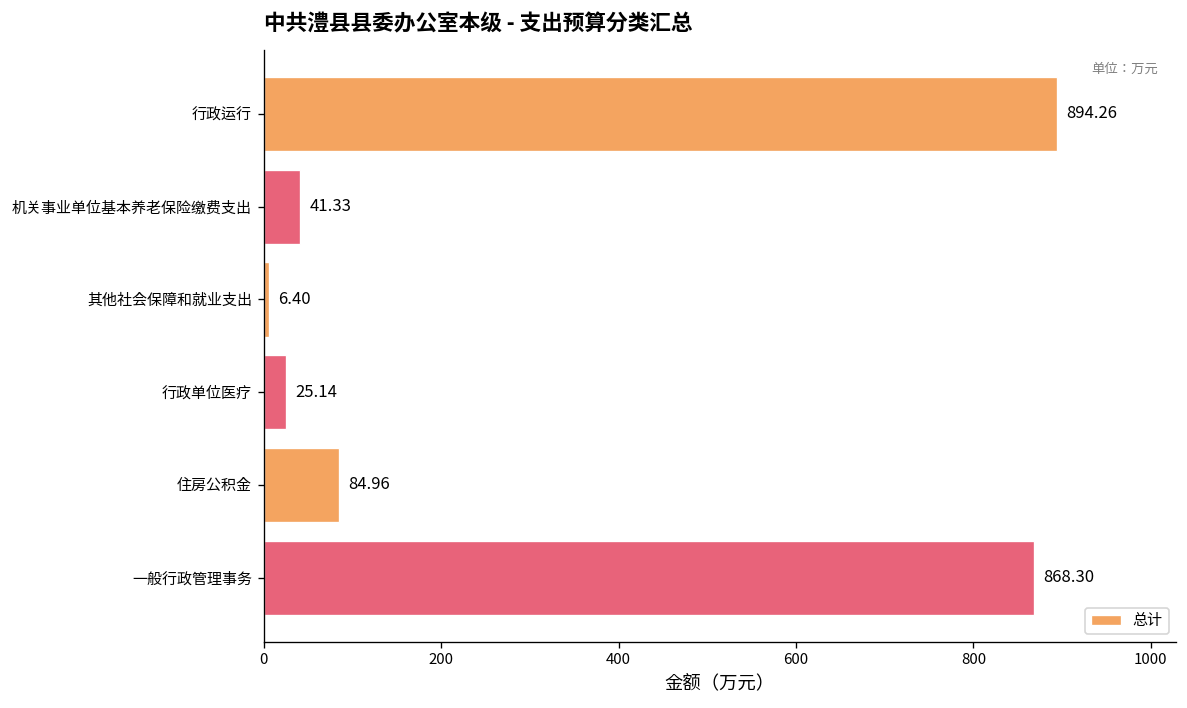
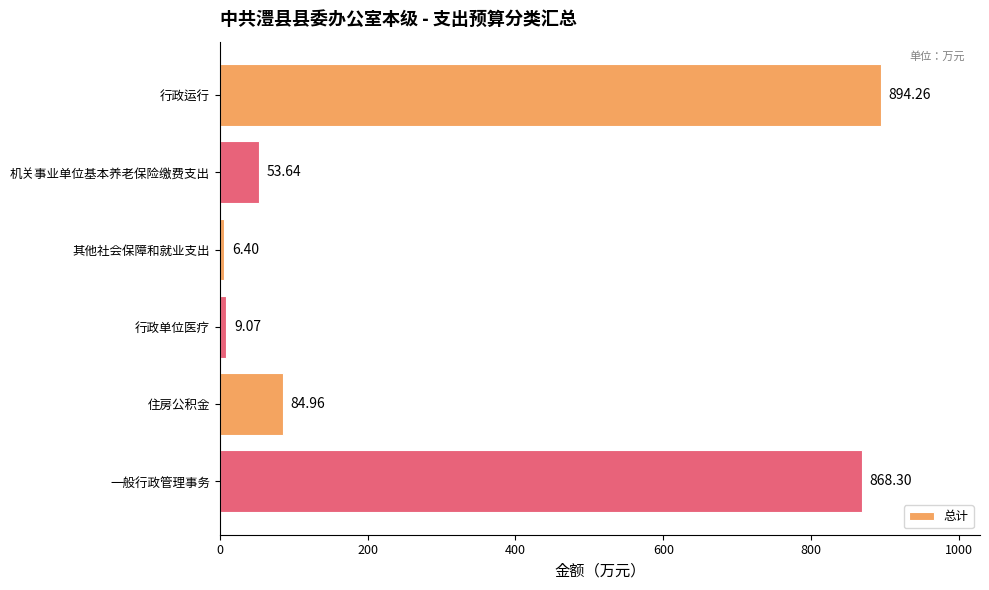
  {
    "行政运行": 894.26,
-   "机关事业单位基本养老保险缴费支出": 41.33,
+   "机关事业单位基本养老保险缴费支出": 53.64,
    "其他社会保障和就业支出": 6.40,
-   "行政单位医疗": 25.14,
+   "行政单位医疗": 9.07,
    "住房公积金": 84.96,
    "一般行政管理事务": 868.30
  }
